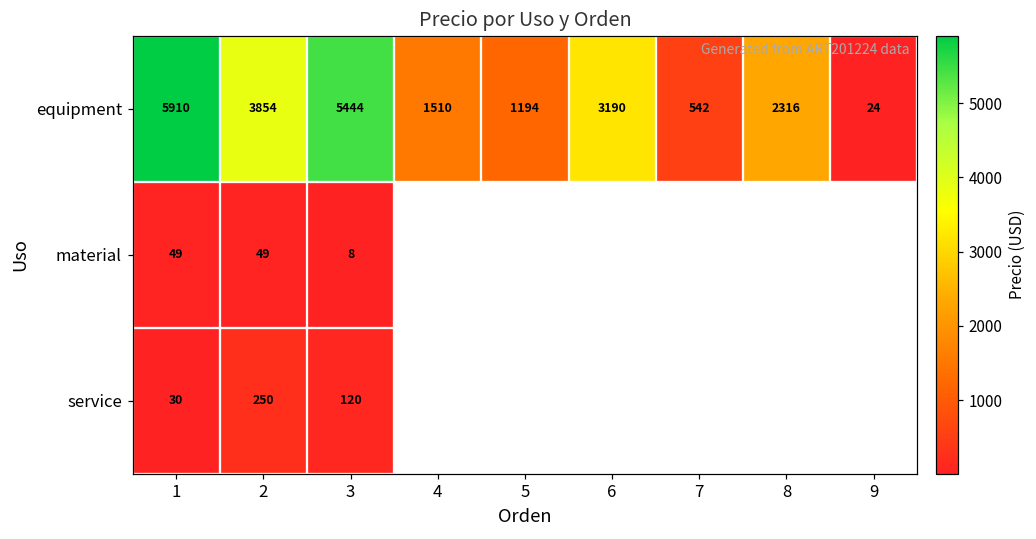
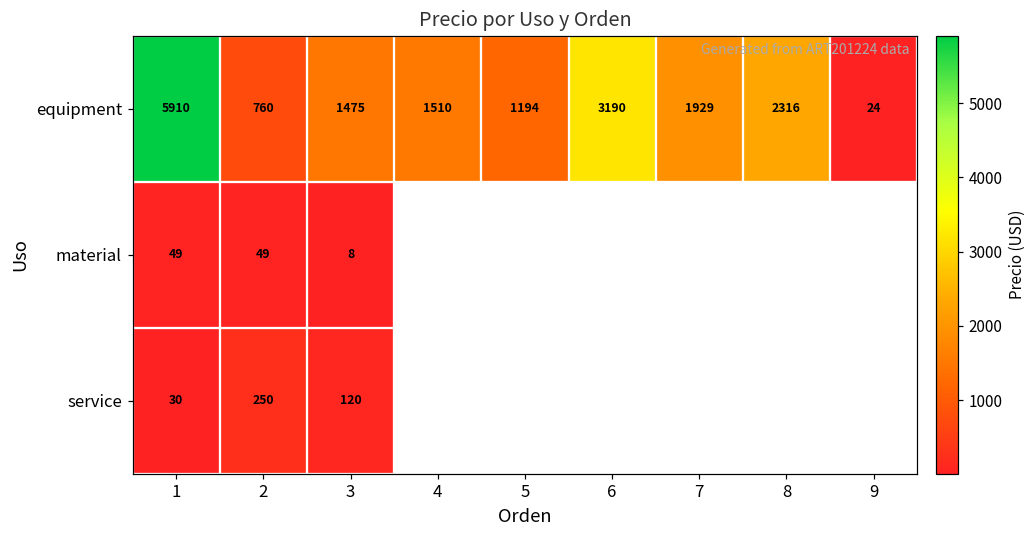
  {
    "equipment": {
      "1": 5910,
-     "2": 3854,
-     "3": 5444,
+     "2": 760,
+     "3": 1475,
      "4": 1510,
      "5": 1194,
      "6": 3190,
-     "7": 542,
+     "7": 1929,
      "9": 24
    },
    "material": {
      "1": 49,
      "2": 49,
      "3": 8
    },
    "service": {
      "1": 30,
      "2": 250,
      "3": 120
    }
  }
